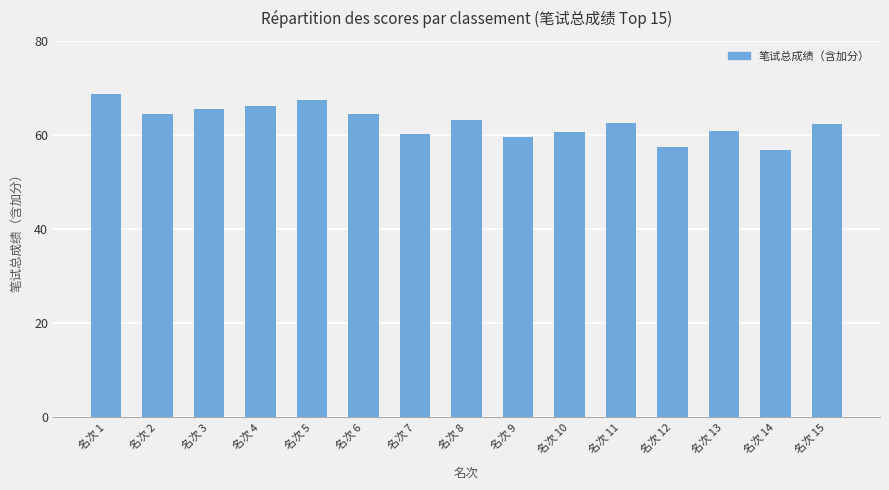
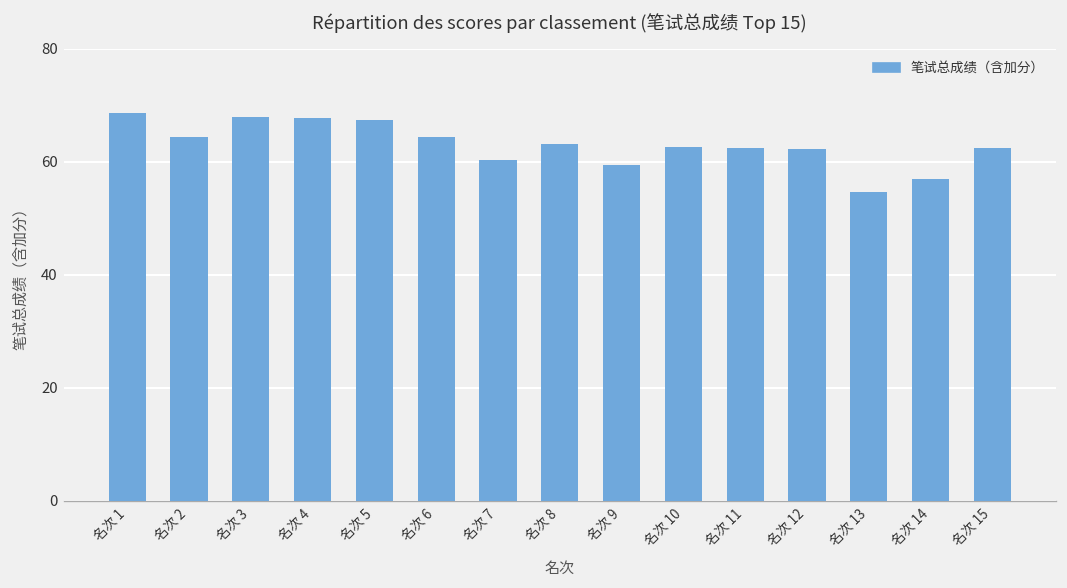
  {
    "名次 1": 69,
    "名次 2": 64,
-   "名次 3": 66,
-   "名次 4": 66,
+   "名次 3": 68,
+   "名次 4": 68,
    "名次 5": 67,
    "名次 6": 64,
    "名次 7": 60,
    "名次 8": 63,
    "名次 9": 60,
-   "名次 10": 61,
+   "名次 10": 63,
    "名次 11": 63,
-   "名次 12": 58,
-   "名次 13": 61,
+   "名次 12": 62,
+   "名次 13": 55,
    "名次 14": 57,
    "名次 15": 62
  }
